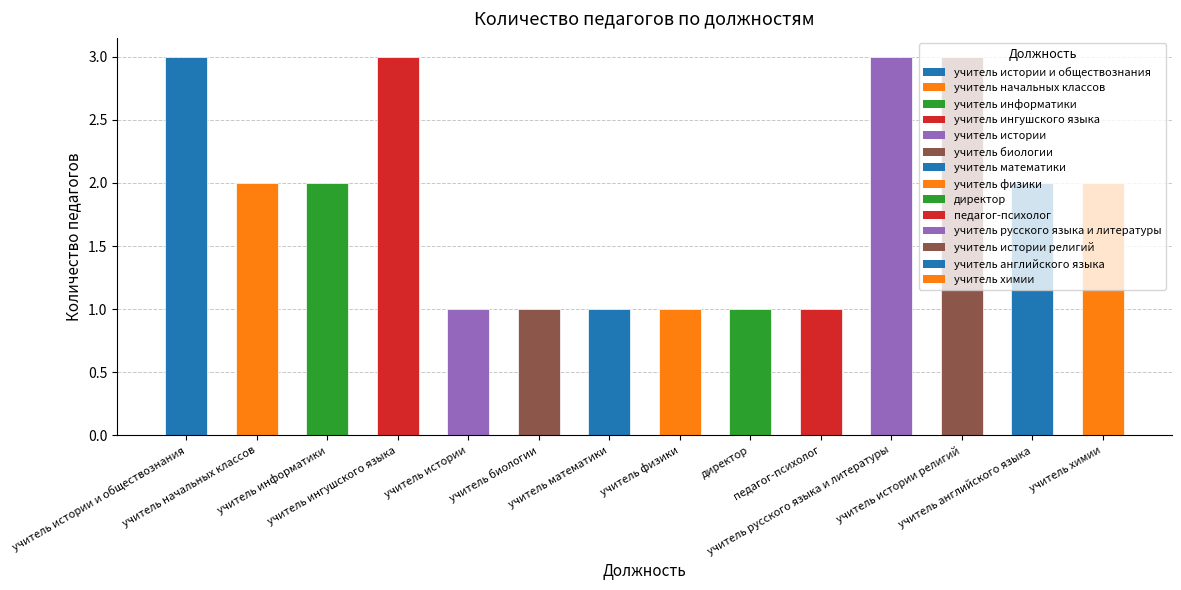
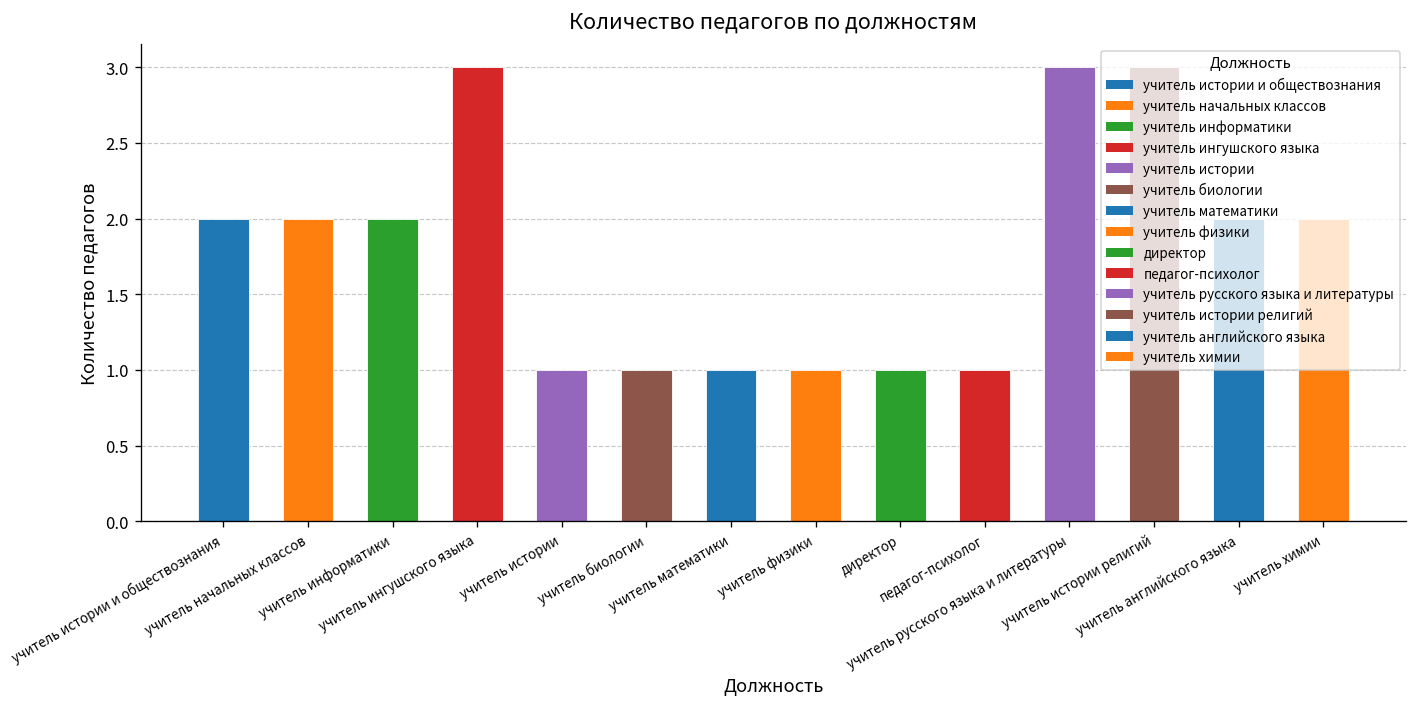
  {
-   "учитель истории и обществознания": 3,
+   "учитель истории и обществознания": 2,
    "учитель начальных классов": 2,
    "учитель информатики": 2,
    "учитель ингушского языка": 3,
    "учитель истории": 1,
    "учитель биологии": 1,
    "учитель математики": 1,
    "учитель физики": 1,
    "директор": 1,
    "педагог-психолог": 1,
    "учитель русского языка и литературы": 3
  }
